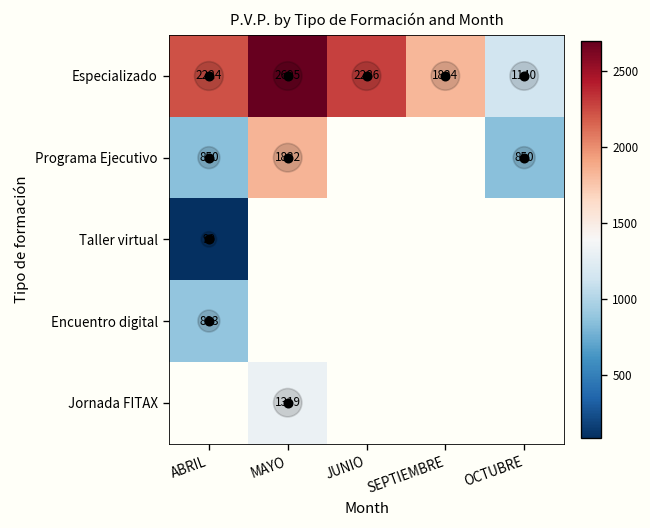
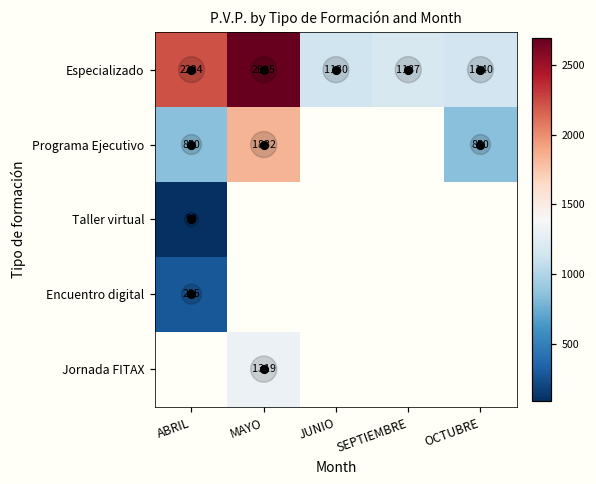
  {
    "Especializado": {
-     "JUNIO": 2286,
-     "SEPTIEMBRE": 1824
+     "JUNIO": 1130,
+     "SEPTIEMBRE": 1187
    },
    "Encuentro digital": {
-     "ABRIL": 883
+     "ABRIL": 285
    }
  }
